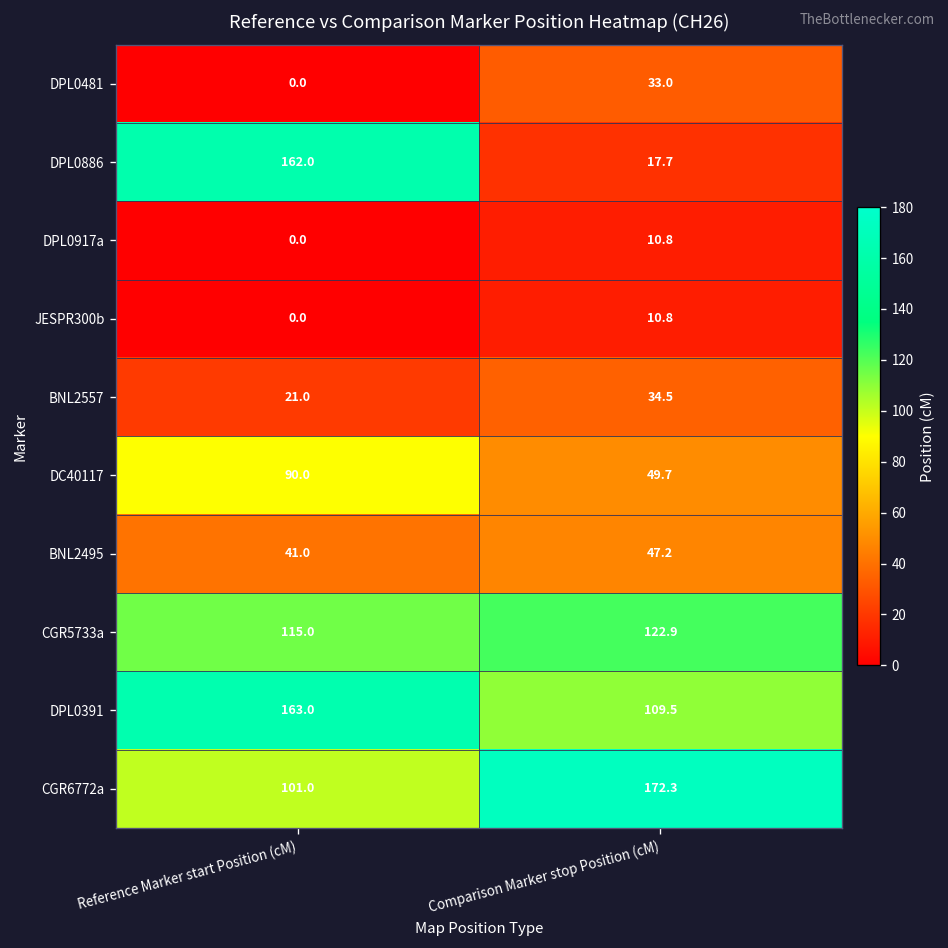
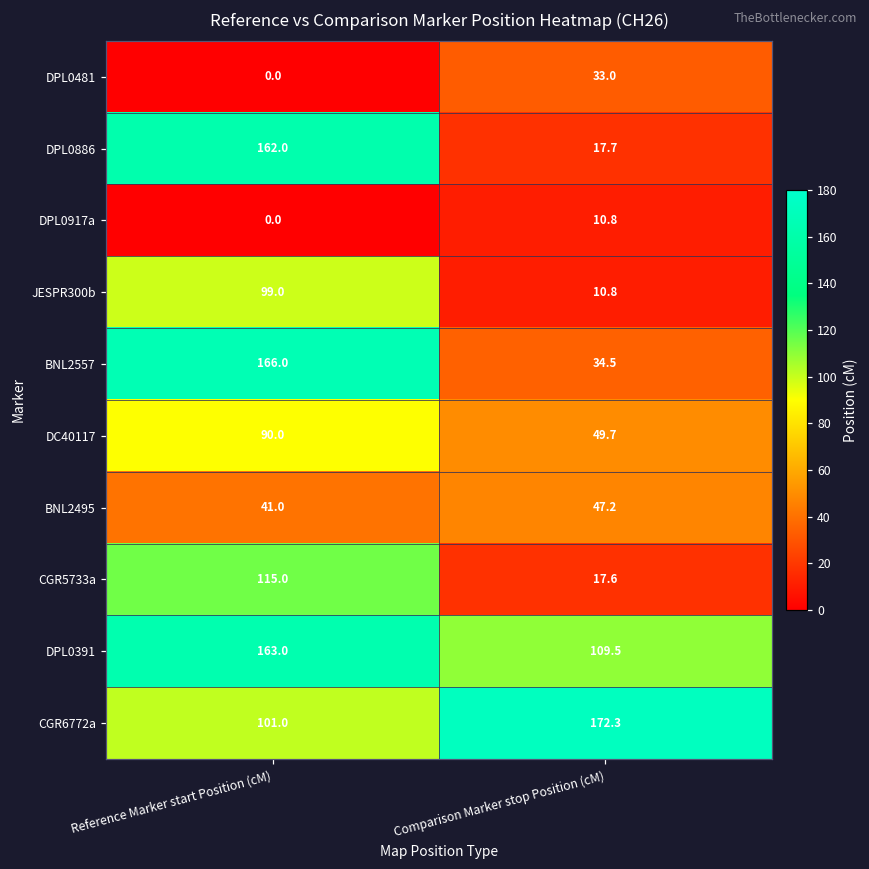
  {
    "DPL0481": {
      "Reference Marker start Position (cM)": 0.0,
      "Comparison Marker stop Position (cM)": 33.0
    },
    "DPL0886": {
      "Reference Marker start Position (cM)": 162.0,
      "Comparison Marker stop Position (cM)": 17.7
    },
    "DPL0917a": {
      "Reference Marker start Position (cM)": 0.0,
      "Comparison Marker stop Position (cM)": 10.8
    },
    "JESPR300b": {
-     "Reference Marker start Position (cM)": 0.0,
+     "Reference Marker start Position (cM)": 99.0,
      "Comparison Marker stop Position (cM)": 10.8
    },
    "BNL2557": {
-     "Reference Marker start Position (cM)": 21.0,
+     "Reference Marker start Position (cM)": 166.0,
      "Comparison Marker stop Position (cM)": 34.5
    },
    "DC40117": {
      "Reference Marker start Position (cM)": 90.0,
      "Comparison Marker stop Position (cM)": 49.7
    },
    "BNL2495": {
      "Reference Marker start Position (cM)": 41.0,
      "Comparison Marker stop Position (cM)": 47.2
    },
    "CGR5733a": {
      "Reference Marker start Position (cM)": 115.0,
-     "Comparison Marker stop Position (cM)": 122.9
+     "Comparison Marker stop Position (cM)": 17.6
    },
    "DPL0391": {
      "Reference Marker start Position (cM)": 163.0,
      "Comparison Marker stop Position (cM)": 109.5
    },
    "CGR6772a": {
      "Reference Marker start Position (cM)": 101.0,
      "Comparison Marker stop Position (cM)": 172.3
    }
  }
